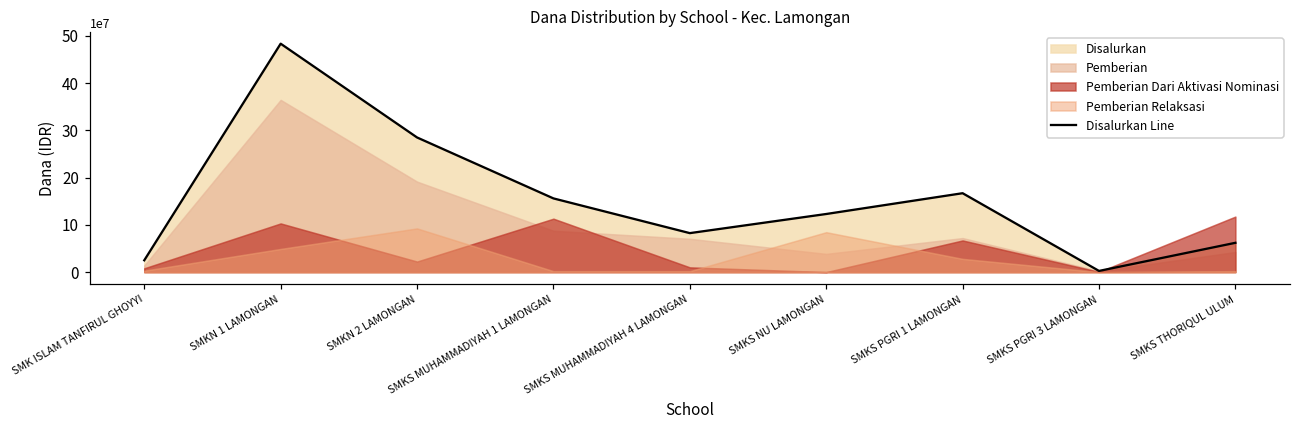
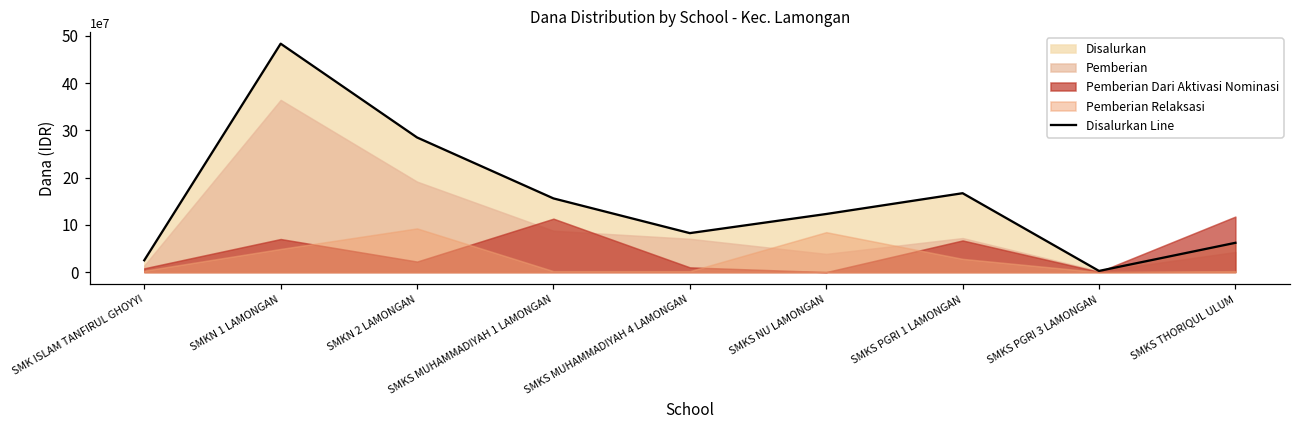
  {
    "Pemberian Dari Aktivasi Nominasi": {
-     "SMKN 1 LAMONGAN": 100000000,
+     "SMKN 1 LAMONGAN": 70000000,
      "SMKN 2 LAMONGAN": 20000000,
      "SMKS MUHAMMADIYAH 1 LAMONGAN": 110000000,
      "SMKS MUHAMMADIYAH 4 LAMONGAN": 10000000,
      "SMKS NU LAMONGAN": 0,
      "SMKS THORIQUL ULUM": 120000000
    }
  }
